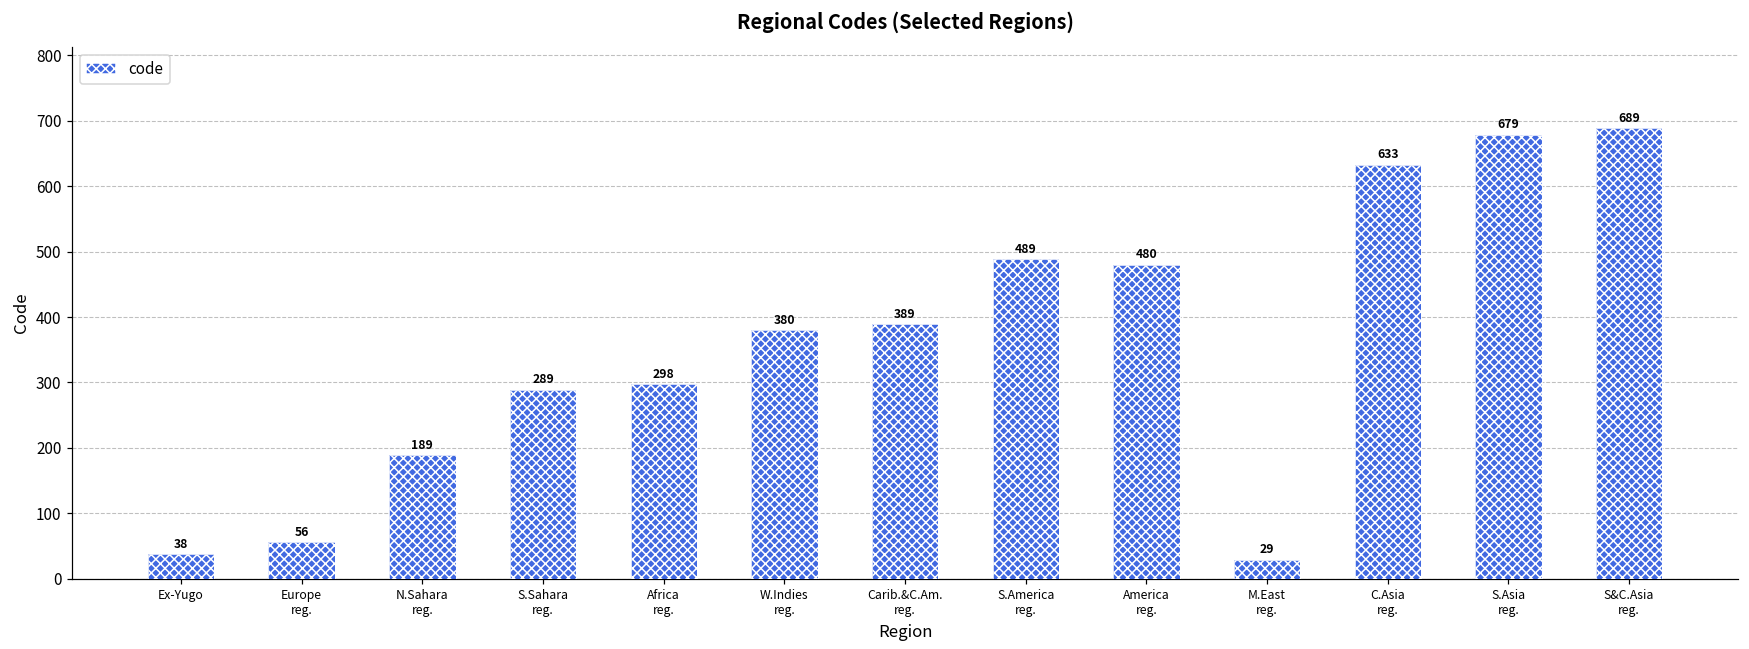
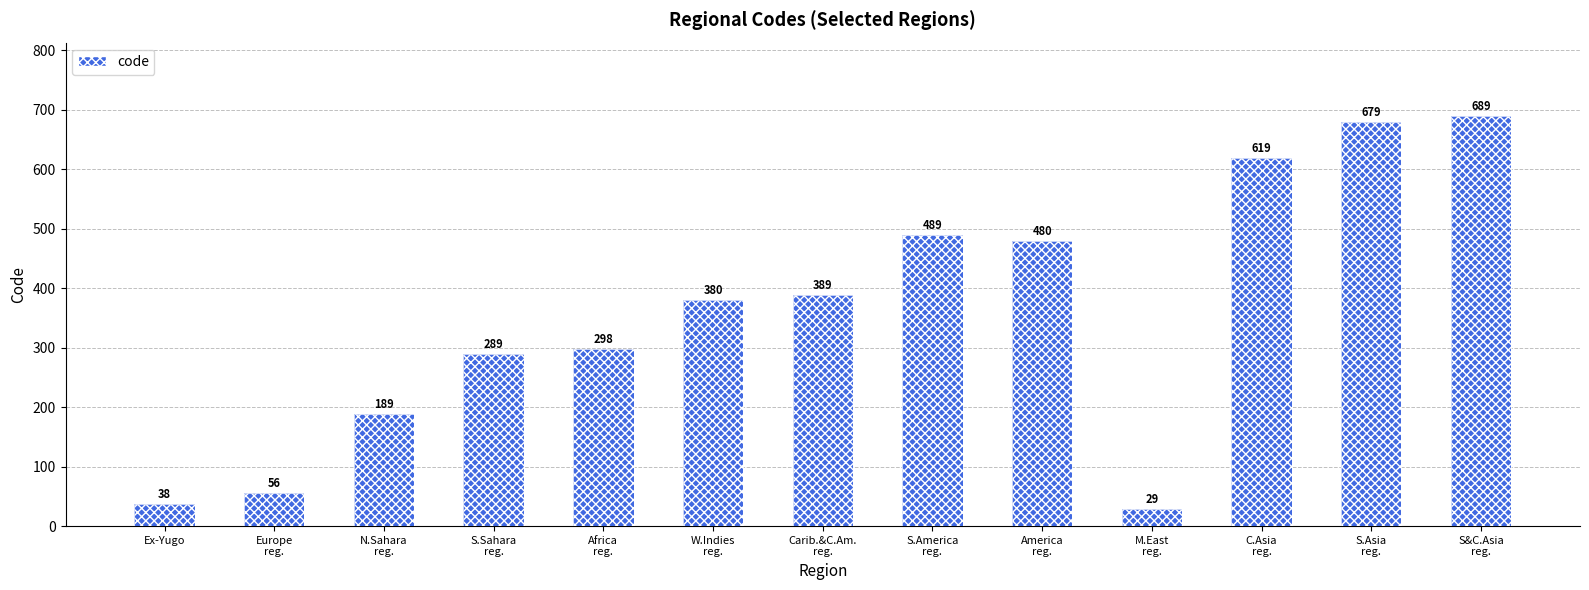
  {
    "Ex-Yugo": 38,
    "Europe reg.": 56,
    "N.Sahara reg.": 189,
    "S.Sahara reg.": 289,
    "Africa reg.": 298,
    "W.Indies reg.": 380,
    "Carib.&C.Am. reg.": 389,
    "S.America reg.": 489,
    "America reg.": 480,
    "M.East reg.": 29,
-   "C.Asia reg.": 633,
+   "C.Asia reg.": 619,
    "S.Asia reg.": 679,
    "S&C.Asia reg.": 689
  }
